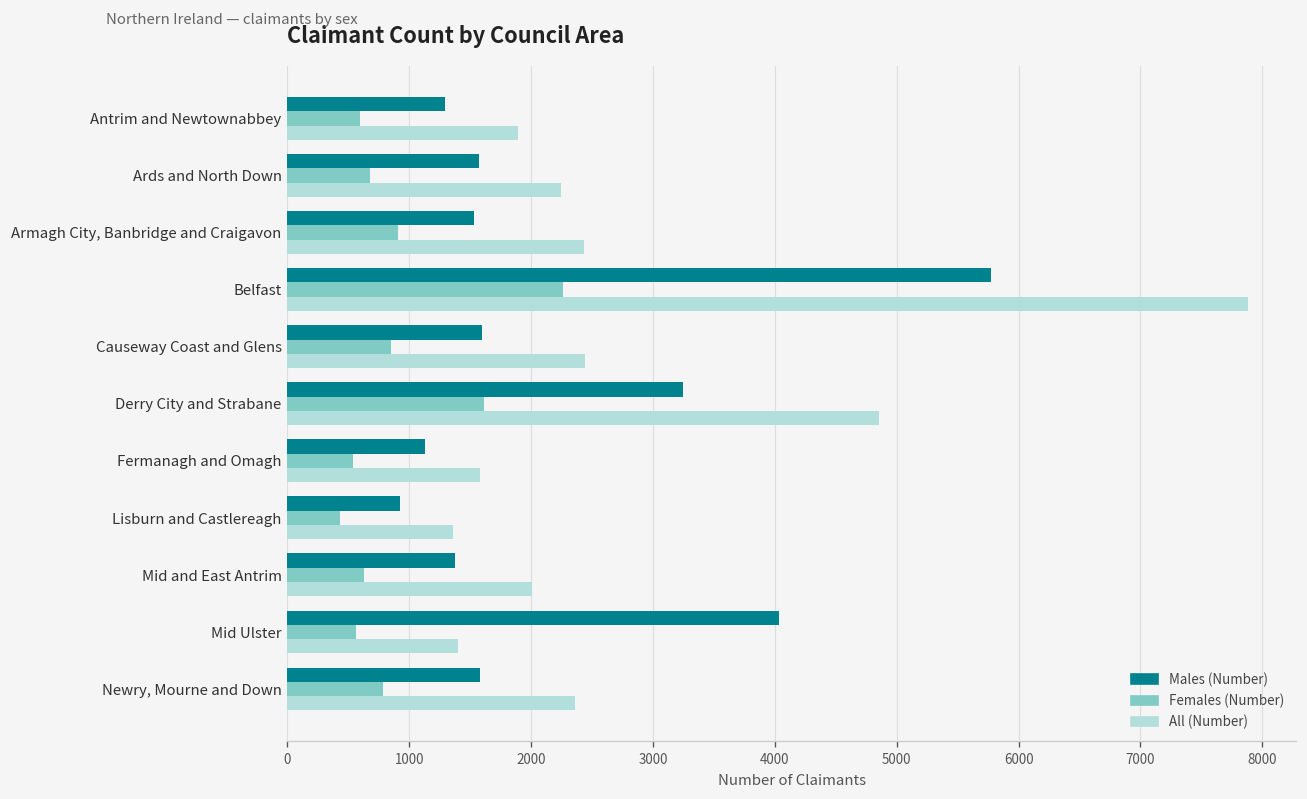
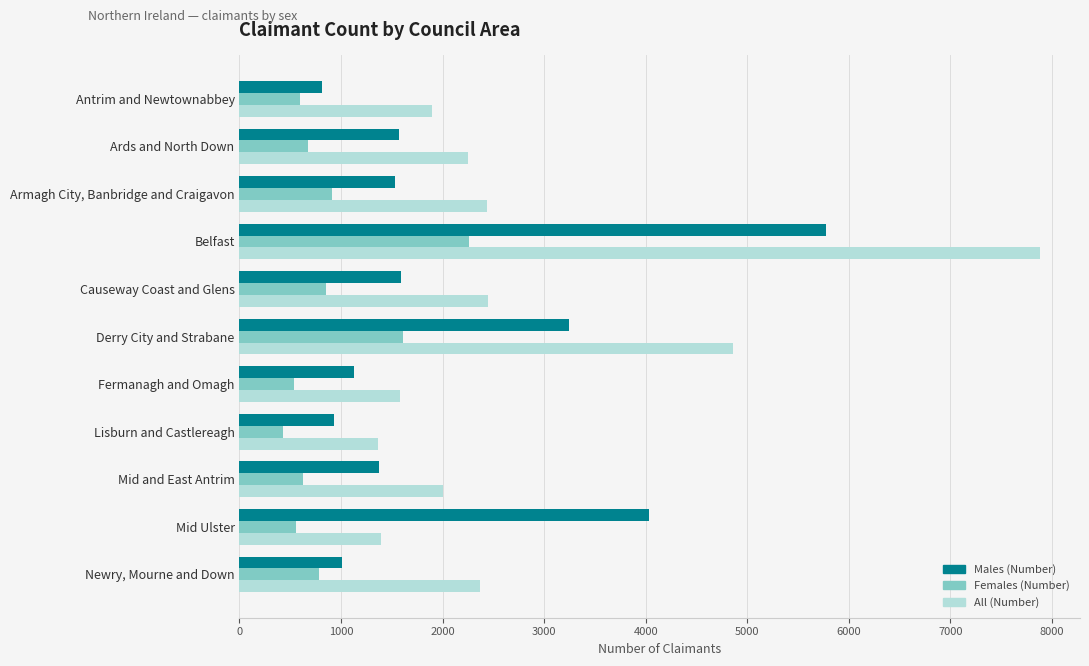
  {
    "Males (Number)": {
-     "Antrim and Newtownabbey": 1300,
+     "Antrim and Newtownabbey": 810,
      "Ards and North Down": 1570,
      "Armagh City, Banbridge and Craigavon": 1530,
      "Belfast": 5780,
      "Causeway Coast and Glens": 1590,
      "Derry City and Strabane": 3240,
      "Fermanagh and Omagh": 1130,
      "Lisburn and Castlereagh": 930,
      "Mid and East Antrim": 1380,
      "Mid Ulster": 4030,
-     "Newry, Mourne and Down": 1580
+     "Newry, Mourne and Down": 1010
    }
  }
